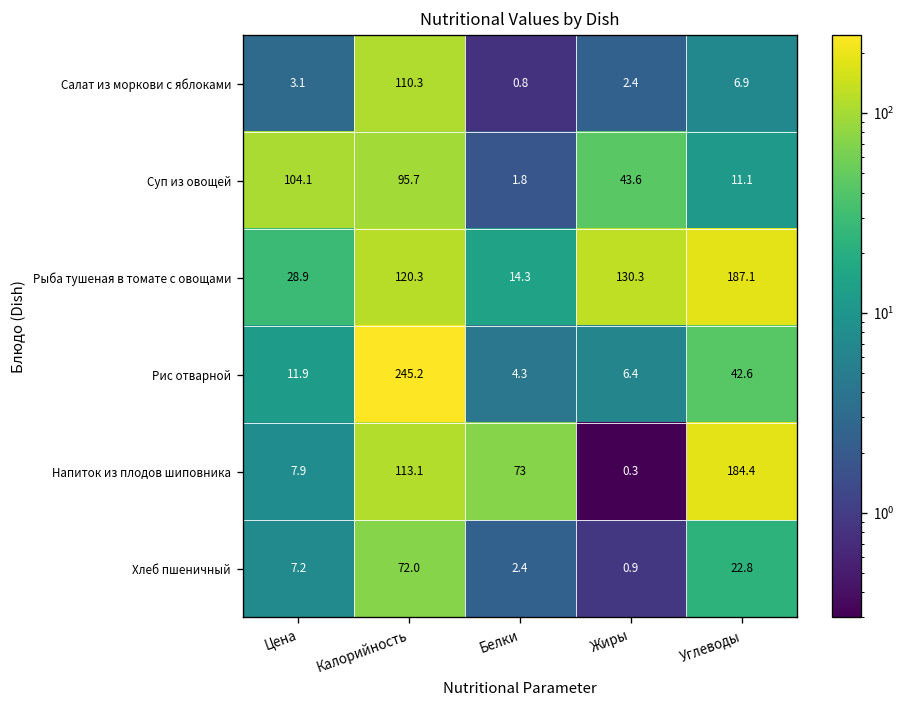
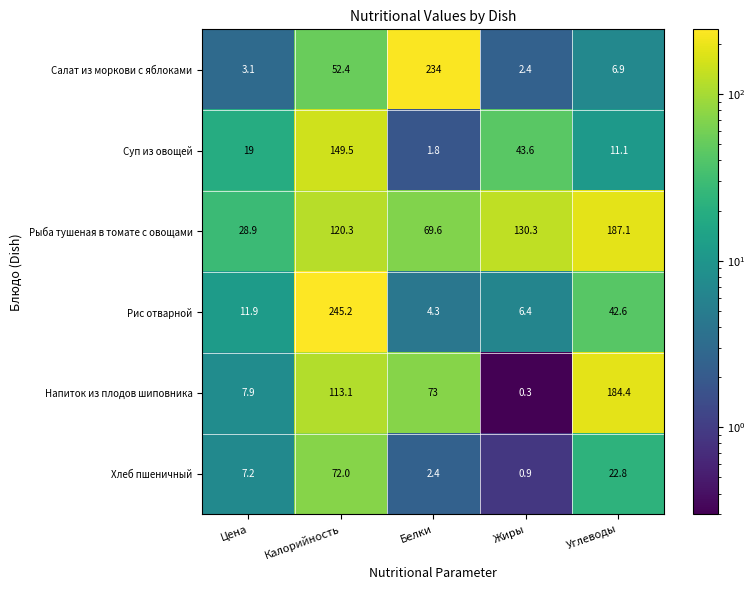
  {
    "Салат из моркови с яблоками": {
      "Цена": 3.1,
-     "Калорийность": 110.3,
-     "Белки": 0.8,
+     "Калорийность": 52.4,
+     "Белки": 234,
      "Жиры": 2.4,
      "Углеводы": 6.9
    },
    "Суп из овощей": {
-     "Цена": 104.1,
-     "Калорийность": 95.7,
+     "Цена": 19,
+     "Калорийность": 149.5,
      "Белки": 1.8,
      "Жиры": 43.6,
      "Углеводы": 11.1
    },
    "Рыба тушеная в томате с овощами": {
      "Цена": 28.9,
      "Калорийность": 120.3,
-     "Белки": 14.3,
+     "Белки": 69.6,
      "Жиры": 130.3,
      "Углеводы": 187.1
    },
    "Рис отварной": {
      "Цена": 11.9,
      "Калорийность": 245.2,
      "Белки": 4.3,
      "Жиры": 6.4,
      "Углеводы": 42.6
    },
    "Напиток из плодов шиповника": {
      "Цена": 7.9,
      "Калорийность": 113.1,
      "Белки": 73,
      "Жиры": 0.3,
      "Углеводы": 184.4
    },
    "Хлеб пшеничный": {
      "Цена": 7.2,
      "Калорийность": 72.0,
      "Белки": 2.4,
      "Жиры": 0.9,
      "Углеводы": 22.8
    }
  }
